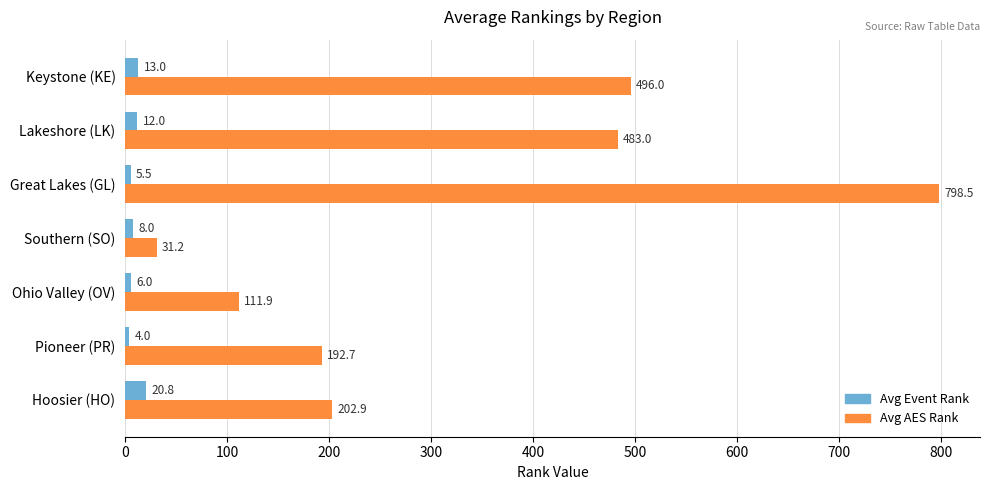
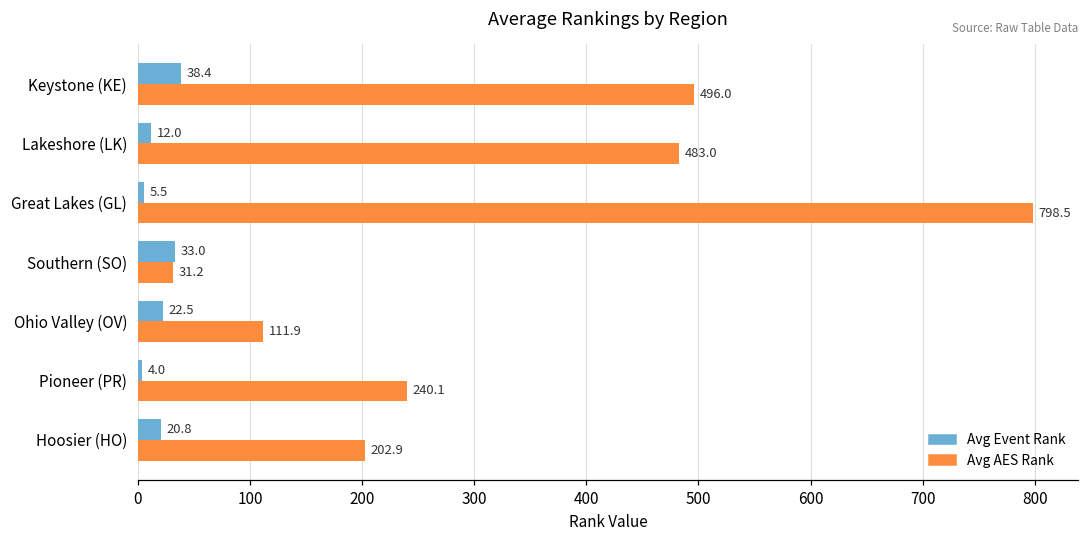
  {
    "Avg Event Rank": {
-     "Keystone (KE)": 13.0,
+     "Keystone (KE)": 38.4,
      "Lakeshore (LK)": 12.0,
      "Great Lakes (GL)": 5.5,
-     "Southern (SO)": 8.0,
-     "Ohio Valley (OV)": 6.0,
+     "Southern (SO)": 33.0,
+     "Ohio Valley (OV)": 22.5,
      "Pioneer (PR)": 4.0,
      "Hoosier (HO)": 20.8
    },
    "Avg AES Rank": {
      "Keystone (KE)": 496.0,
      "Lakeshore (LK)": 483.0,
      "Great Lakes (GL)": 798.5,
      "Southern (SO)": 31.2,
      "Ohio Valley (OV)": 111.9,
-     "Pioneer (PR)": 192.7,
+     "Pioneer (PR)": 240.1,
      "Hoosier (HO)": 202.9
    }
  }
